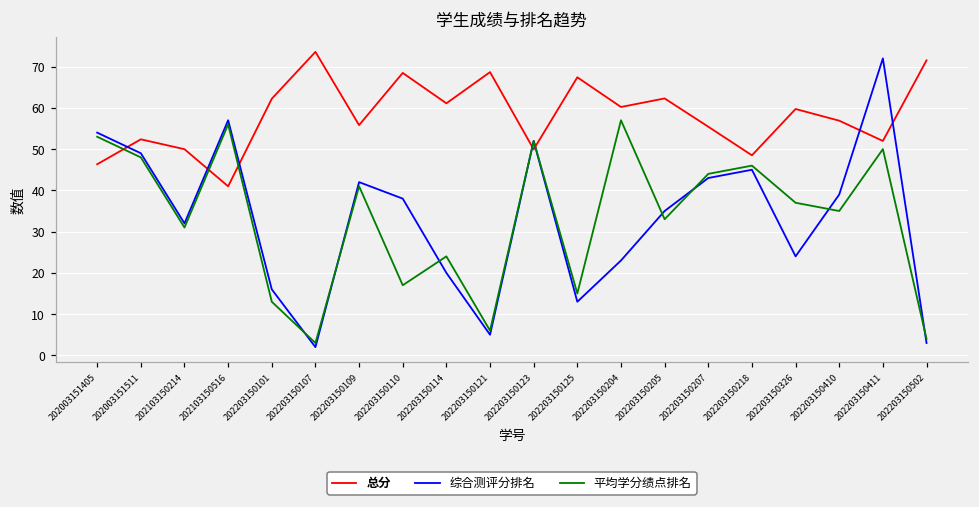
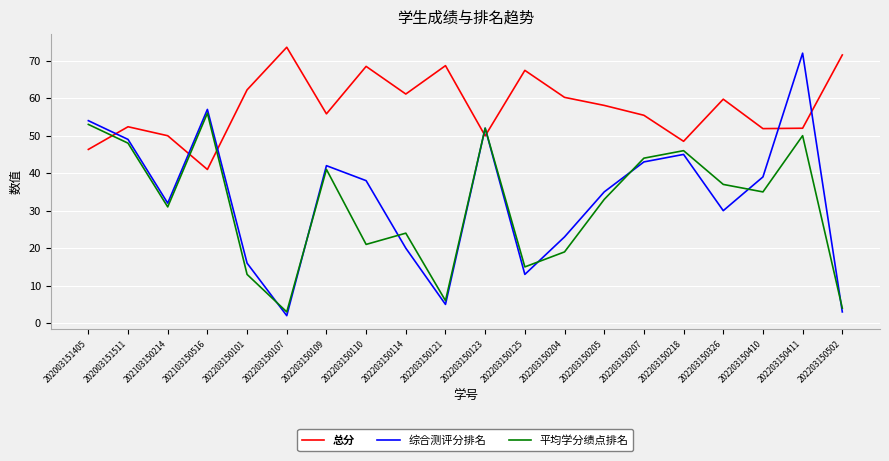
  {
    "总分": {
      "202003151405": 46,
      "202003151511": 52,
      "202103150214": 50,
      "202103150516": 41,
      "202203150101": 62,
      "202203150107": 74,
      "202203150109": 56,
      "202203150110": 68,
      "202203150114": 61,
      "202203150121": 69,
      "202203150123": 50,
      "202203150125": 67,
      "202203150204": 60,
-     "202203150205": 62,
+     "202203150205": 58,
      "202203150207": 55,
      "202203150218": 48,
      "202203150326": 60,
-     "202203150410": 57,
+     "202203150410": 52,
      "202203150411": 52,
      "202203150502": 72
    },
    "综合测评分排名": {
      "202003151405": 54,
      "202003151511": 49,
      "202103150214": 32,
      "202103150516": 57,
      "202203150101": 16,
      "202203150107": 2,
      "202203150109": 42,
      "202203150110": 38,
      "202203150114": 20,
      "202203150121": 5,
      "202203150125": 13,
      "202203150204": 23,
      "202203150205": 35,
      "202203150207": 43,
      "202203150218": 45,
-     "202203150326": 24,
+     "202203150326": 30,
      "202203150410": 39,
      "202203150411": 72,
      "202203150502": 3
    },
    "平均学分绩点排名": {
      "202003151405": 53,
      "202003151511": 48,
      "202103150214": 31,
      "202103150516": 56,
      "202203150101": 13,
      "202203150107": 3,
      "202203150109": 41,
-     "202203150110": 17,
+     "202203150110": 21,
      "202203150114": 24,
      "202203150121": 6,
      "202203150125": 15,
-     "202203150204": 57,
+     "202203150204": 19,
      "202203150205": 33,
      "202203150207": 44,
      "202203150218": 46,
      "202203150326": 37,
      "202203150410": 35,
      "202203150411": 50,
      "202203150502": 4
    }
  }
